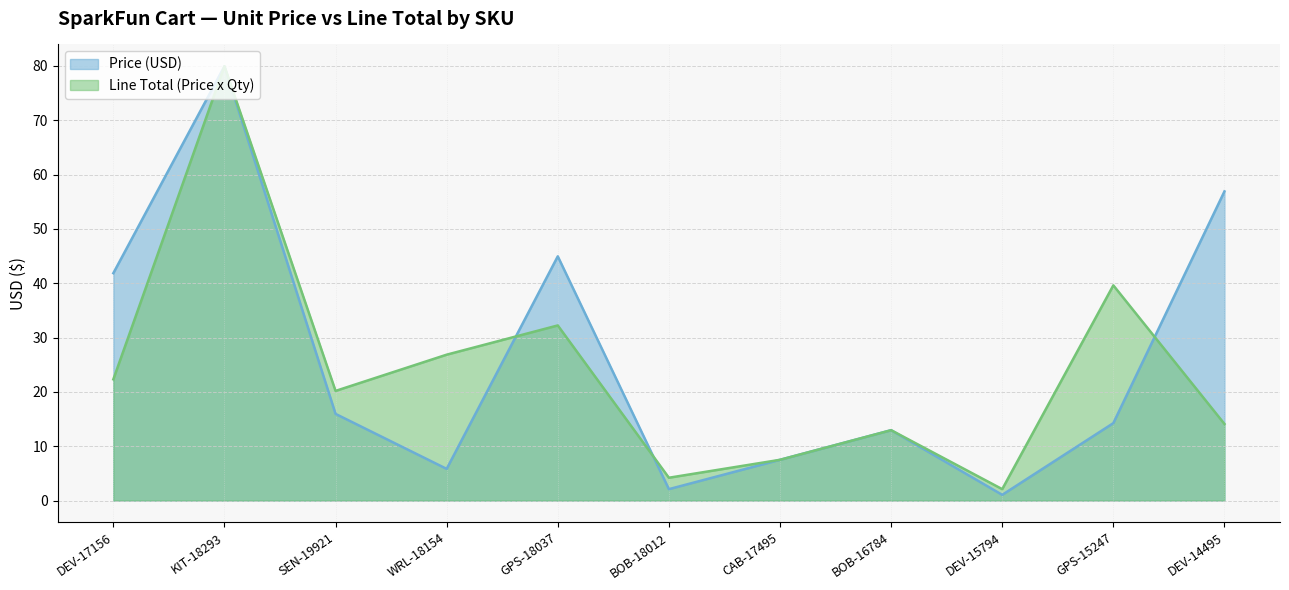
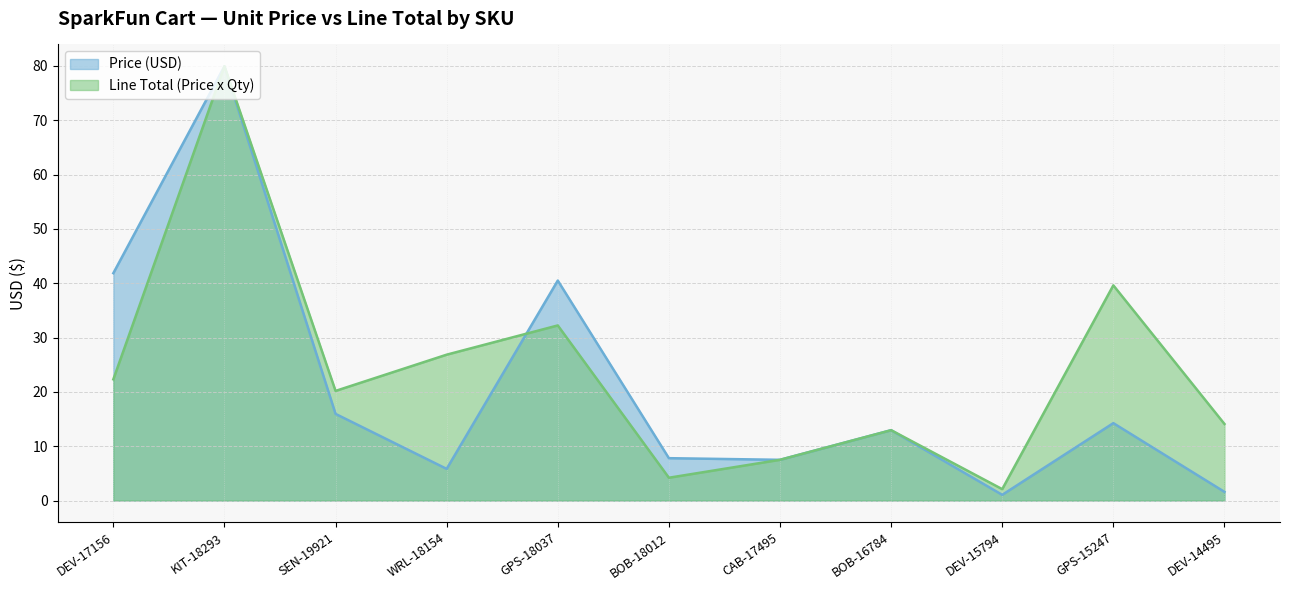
  {
    "Price (USD)": {
      "DEV-17156": 42,
      "SEN-19921": 16,
      "WRL-18154": 6,
-     "GPS-18037": 45,
-     "BOB-18012": 2,
+     "GPS-18037": 40,
+     "BOB-18012": 8,
      "DEV-15794": 1,
      "GPS-15247": 14,
-     "DEV-14495": 57
+     "DEV-14495": 2
    },
    "Line Total (Price x Qty)": {
      "DEV-17156": 22,
      "SEN-19921": 20,
      "WRL-18154": 27,
      "GPS-18037": 32,
      "BOB-18012": 4,
      "DEV-15794": 2,
      "GPS-15247": 40,
      "DEV-14495": 14
    }
  }
